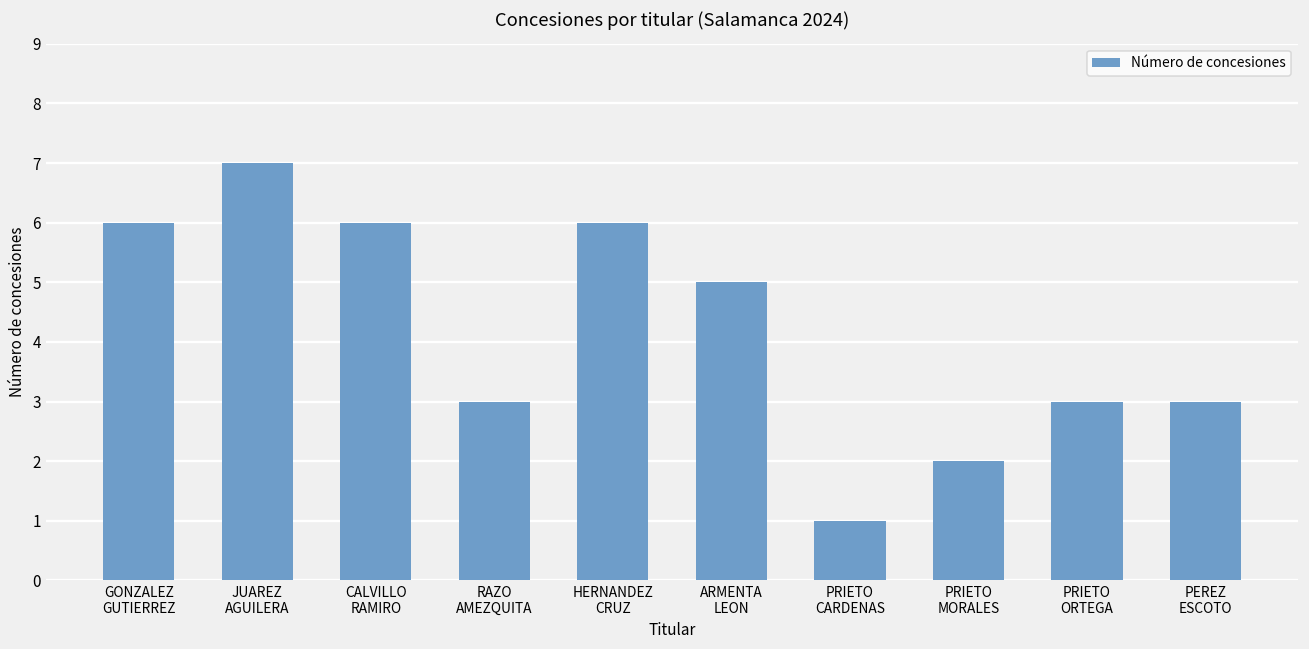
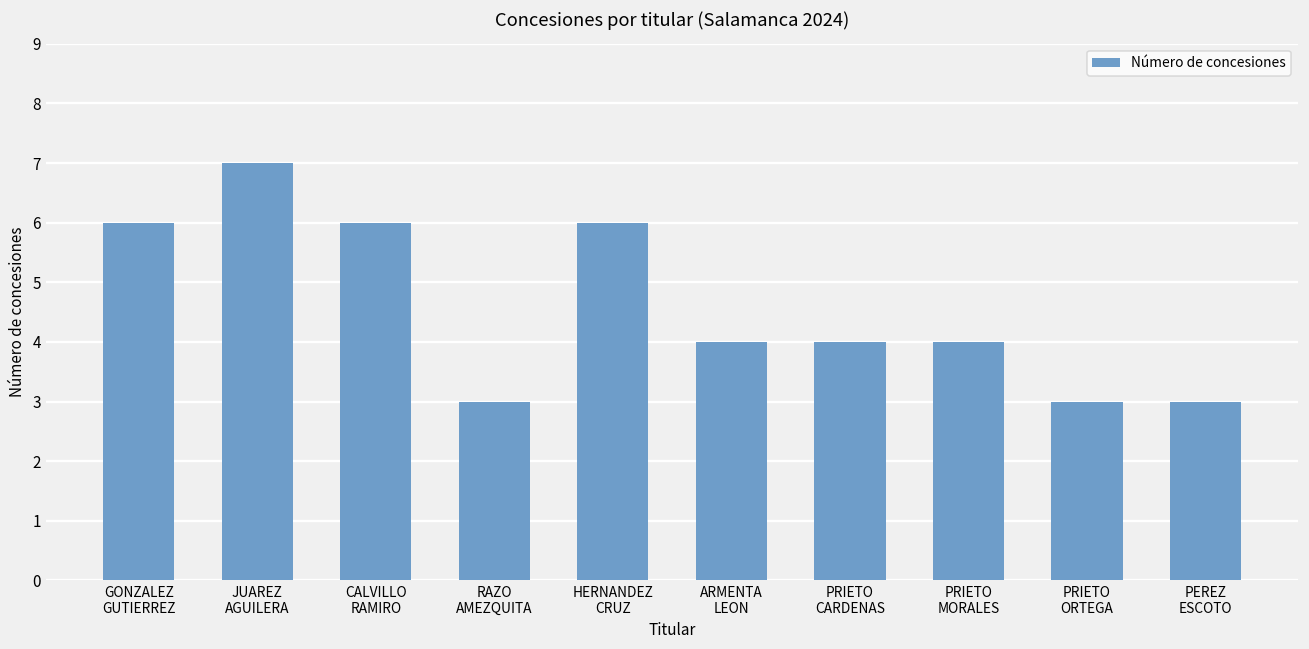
  {
    "GONZALEZ GUTIERREZ": 6,
    "JUAREZ AGUILERA": 7,
    "CALVILLO RAMIRO": 6,
    "RAZO AMEZQUITA": 3,
    "HERNANDEZ CRUZ": 6,
-   "ARMENTA LEON": 5,
-   "PRIETO CARDENAS": 1,
-   "PRIETO MORALES": 2,
+   "ARMENTA LEON": 4,
+   "PRIETO CARDENAS": 4,
+   "PRIETO MORALES": 4,
    "PRIETO ORTEGA": 3,
    "PEREZ ESCOTO": 3
  }
